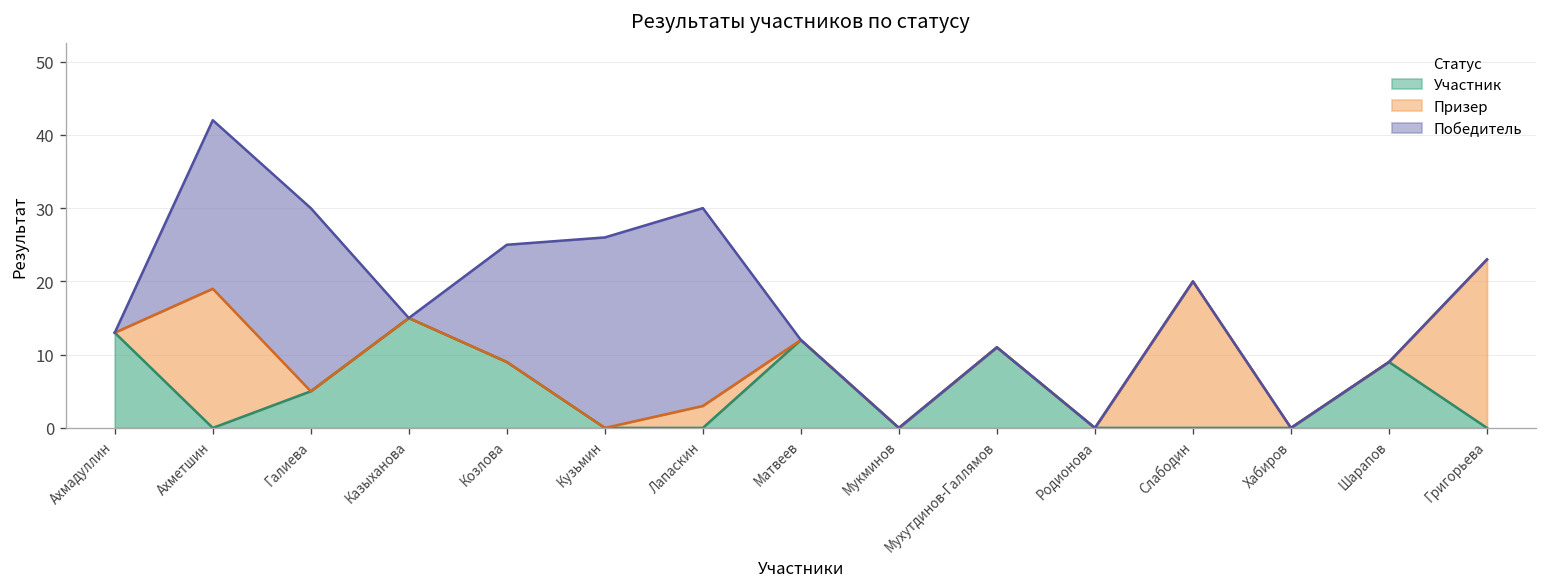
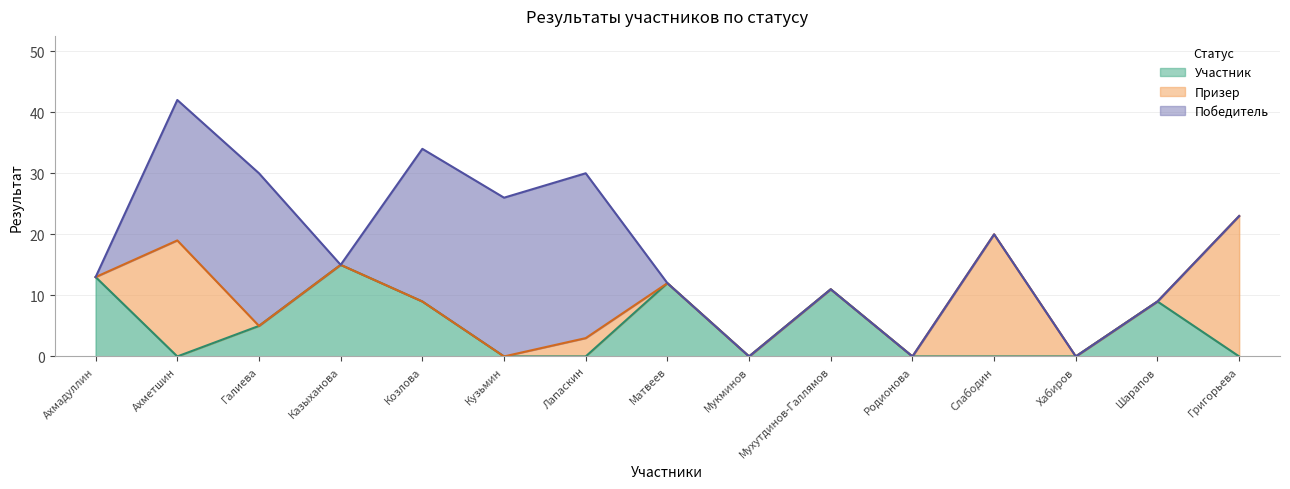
  {
    "Участник": {
      "Ахметшин": 0,
      "Лапаскин": 0,
      "Слабодин": 0,
      "Григорьева": 0
    },
    "Призер": {
      "Ахметшин": 19,
      "Лапаскин": 3
    },
    "Победитель": {
      "Ахметшин": 23,
      "Галиева": 25,
-     "Козлова": 16,
+     "Козлова": 25,
      "Кузьмин": 26,
      "Лапаскин": 27
    }
  }
